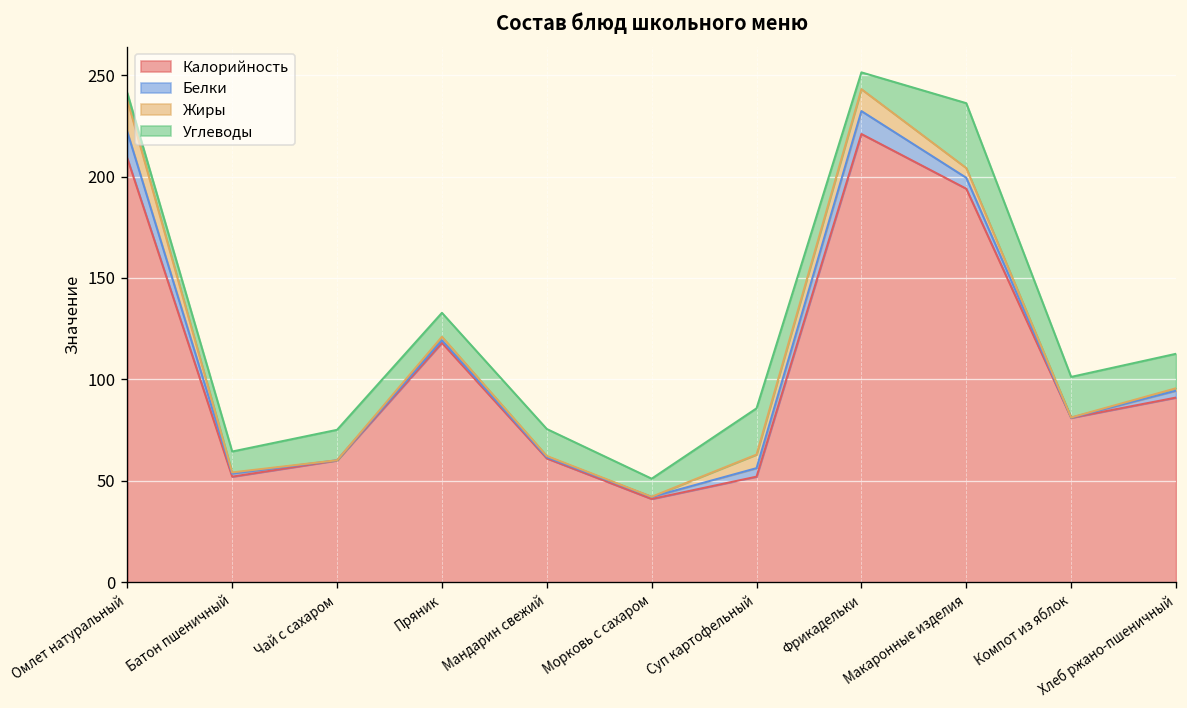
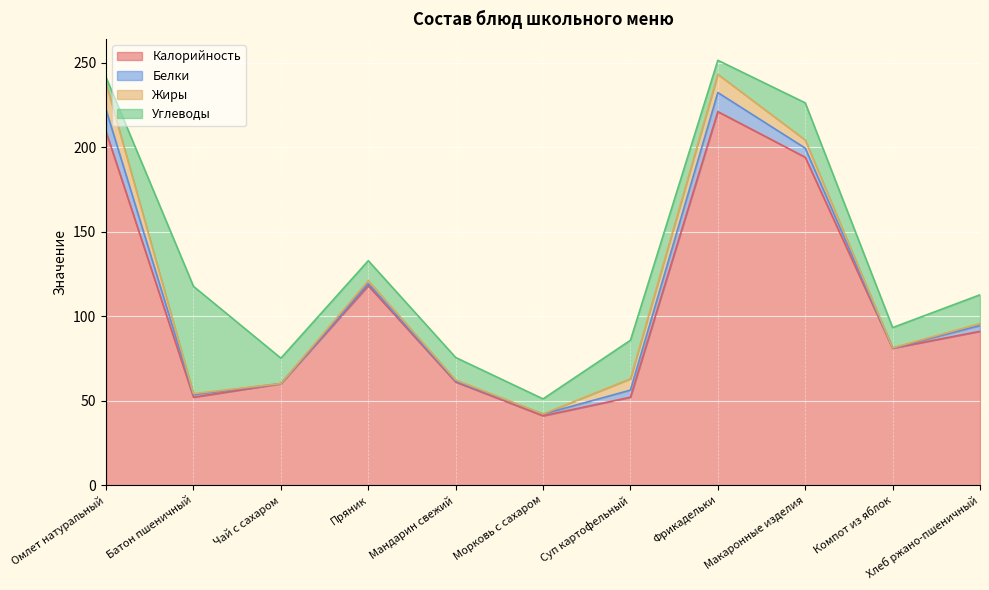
  {
    "Калорийность": {
      "Омлет натуральный": 209,
      "Суп картофельный": 52,
      "Фрикадельки": 221,
      "Макаронные изделия": 194,
      "Хлеб ржано-пшеничный": 91
    },
    "Белки": {
      "Омлет натуральный": 13,
      "Суп картофельный": 4,
      "Фрикадельки": 11,
      "Макаронные изделия": 5
    },
    "Жиры": {
      "Омлет натуральный": 16,
      "Пряник": 2,
      "Суп картофельный": 7,
      "Фрикадельки": 11,
      "Макаронные изделия": 5
    },
    "Углеводы": {
      "Омлет натуральный": 4,
-     "Батон пшеничный": 10,
+     "Батон пшеничный": 63,
      "Чай с сахаром": 15,
      "Пряник": 12,
      "Мандарин свежий": 13,
      "Морковь с сахаром": 9,
      "Суп картофельный": 23,
      "Фрикадельки": 8,
-     "Макаронные изделия": 32,
-     "Компот из яблок": 20,
+     "Макаронные изделия": 22,
+     "Компот из яблок": 12,
      "Хлеб ржано-пшеничный": 17
    }
  }
